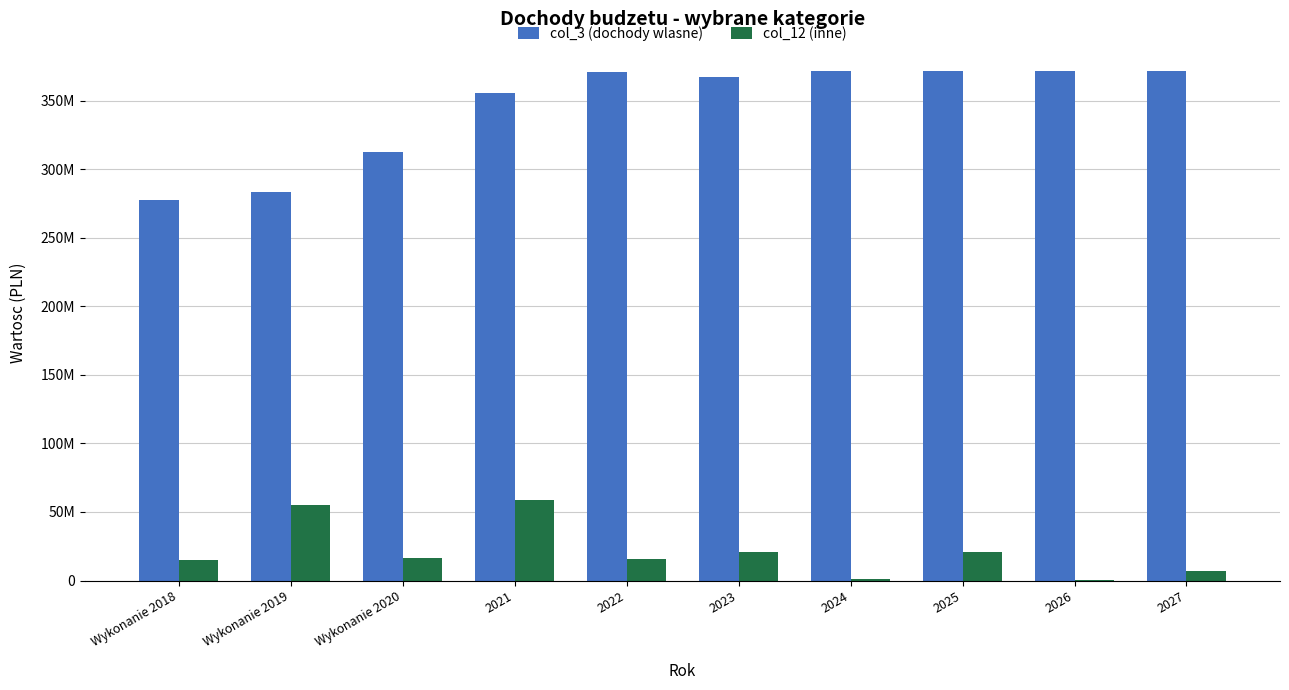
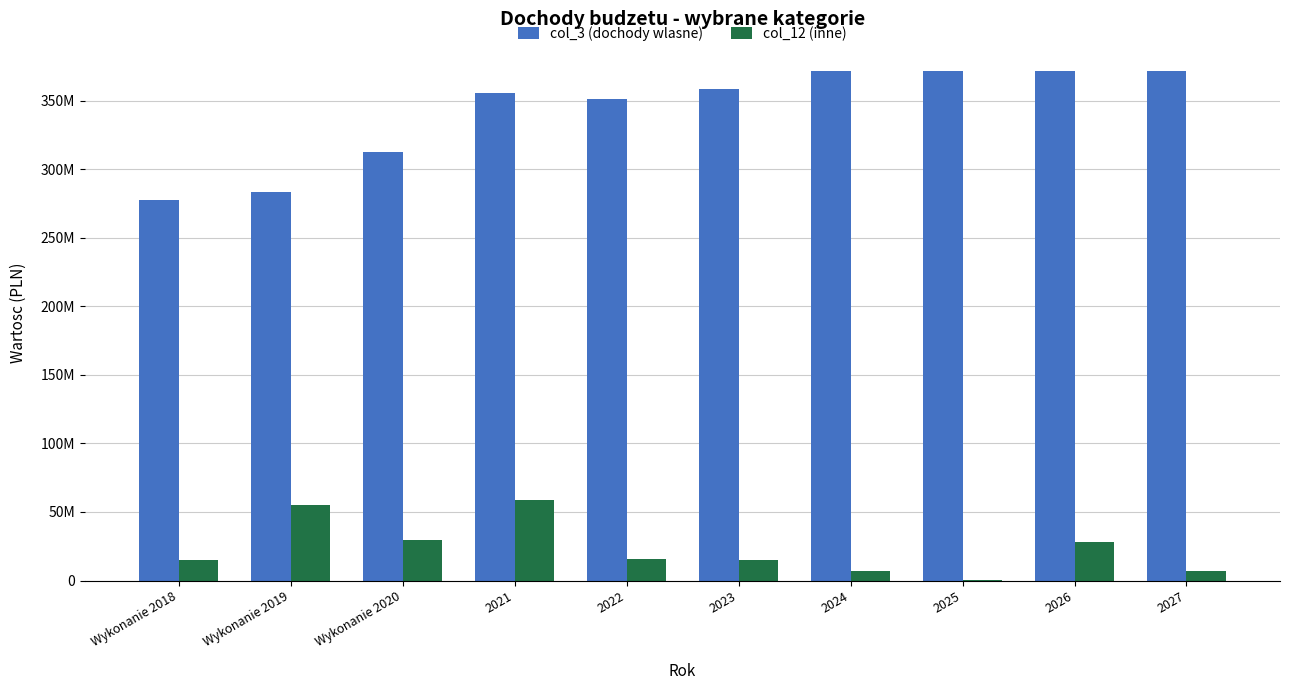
  {
    "col_3 (dochody wlasne)": {
      "Wykonanie 2018": 277000000,
      "Wykonanie 2019": 283000000,
      "Wykonanie 2020": 313000000,
      "2021": 356000000,
-     "2022": 371000000,
-     "2023": 367000000,
+     "2022": 351000000,
+     "2023": 359000000,
      "2024": 371000000,
      "2025": 371000000,
      "2026": 371000000,
      "2027": 371000000
    },
    "col_12 (inne)": {
      "Wykonanie 2018": 15000000,
      "Wykonanie 2019": 55000000,
-     "Wykonanie 2020": 16000000,
+     "Wykonanie 2020": 29000000,
      "2021": 59000000,
      "2022": 15000000,
-     "2023": 21000000,
-     "2024": 1000000,
-     "2025": 21000000,
-     "2026": 1000000,
+     "2023": 15000000,
+     "2024": 7000000,
+     "2025": 1000000,
+     "2026": 28000000,
      "2027": 7000000
    }
  }
